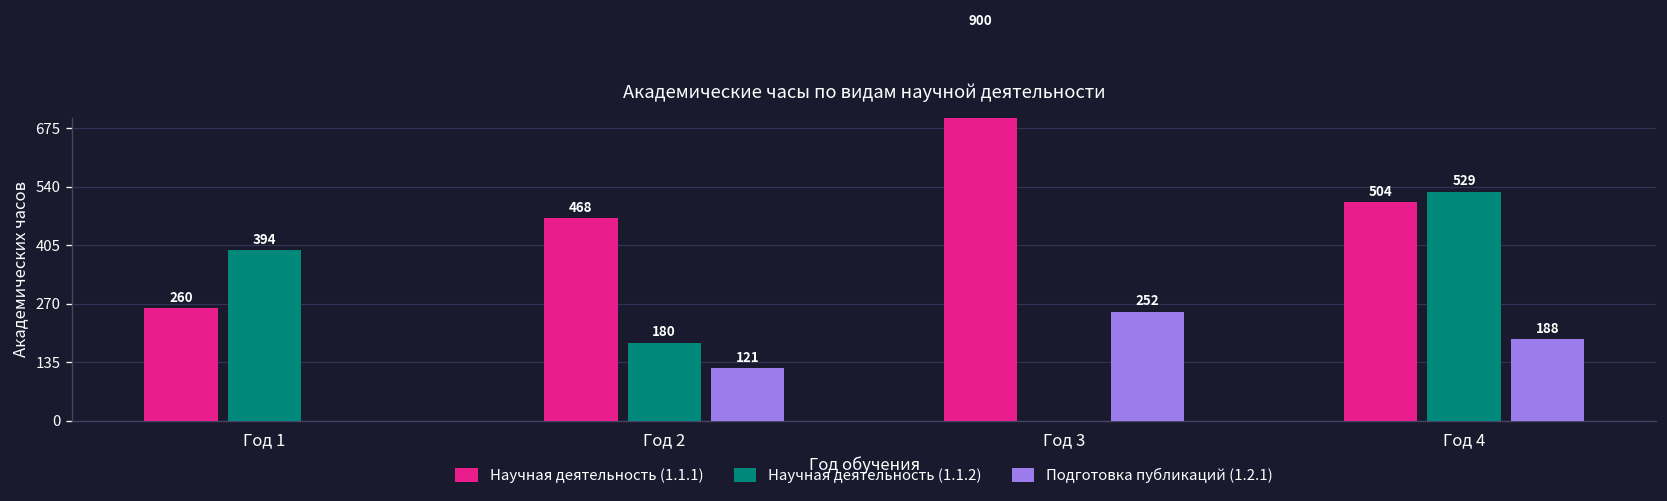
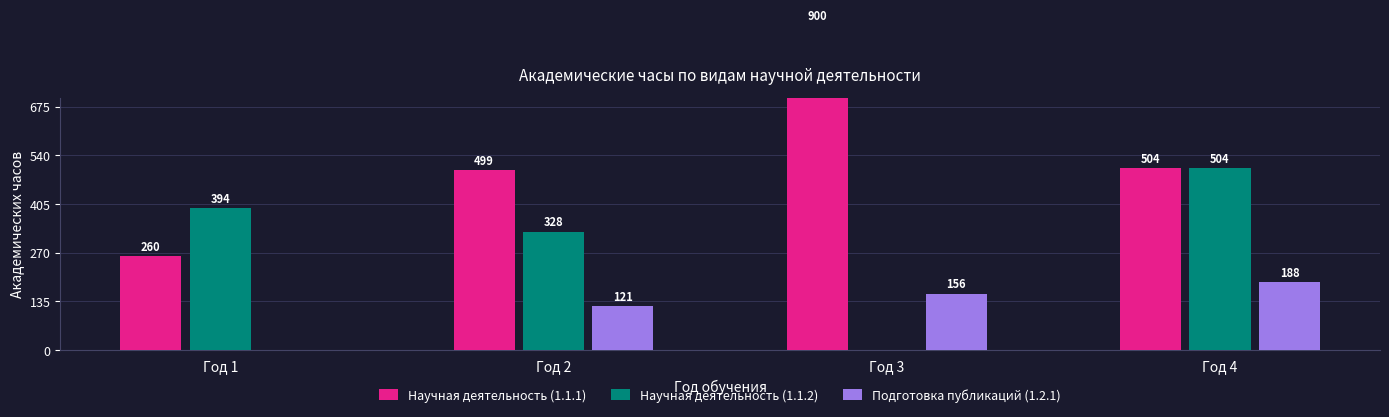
  {
    "Научная деятельность (1.1.1)": {
      "Год 1": 260,
-     "Год 2": 468,
+     "Год 2": 499,
      "Год 4": 504
    },
    "Научная деятельность (1.1.2)": {
      "Год 1": 394,
-     "Год 2": 180,
-     "Год 4": 529
+     "Год 2": 328,
+     "Год 4": 504
    },
    "Подготовка публикаций (1.2.1)": {
      "Год 2": 121,
-     "Год 3": 252,
+     "Год 3": 156,
      "Год 4": 188
    }
  }
